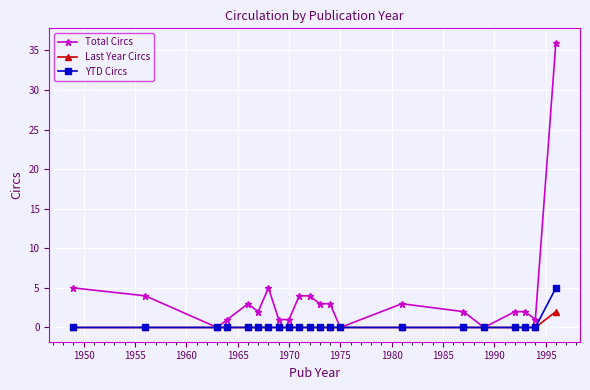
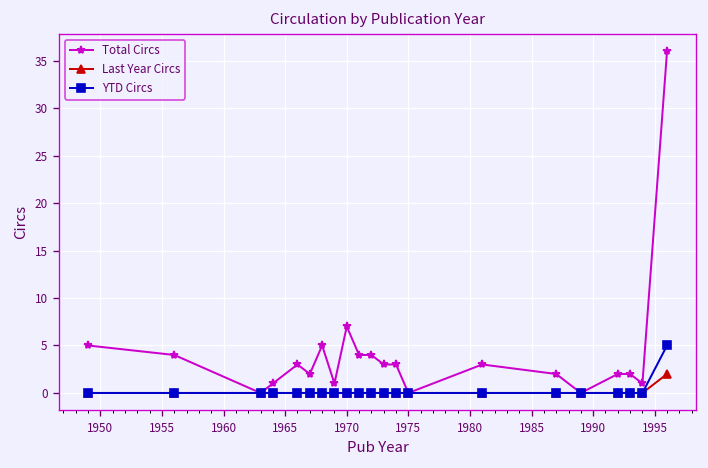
  {
    "Total Circs": {
-     "1970": 1
+     "1970": 7
    }
  }
